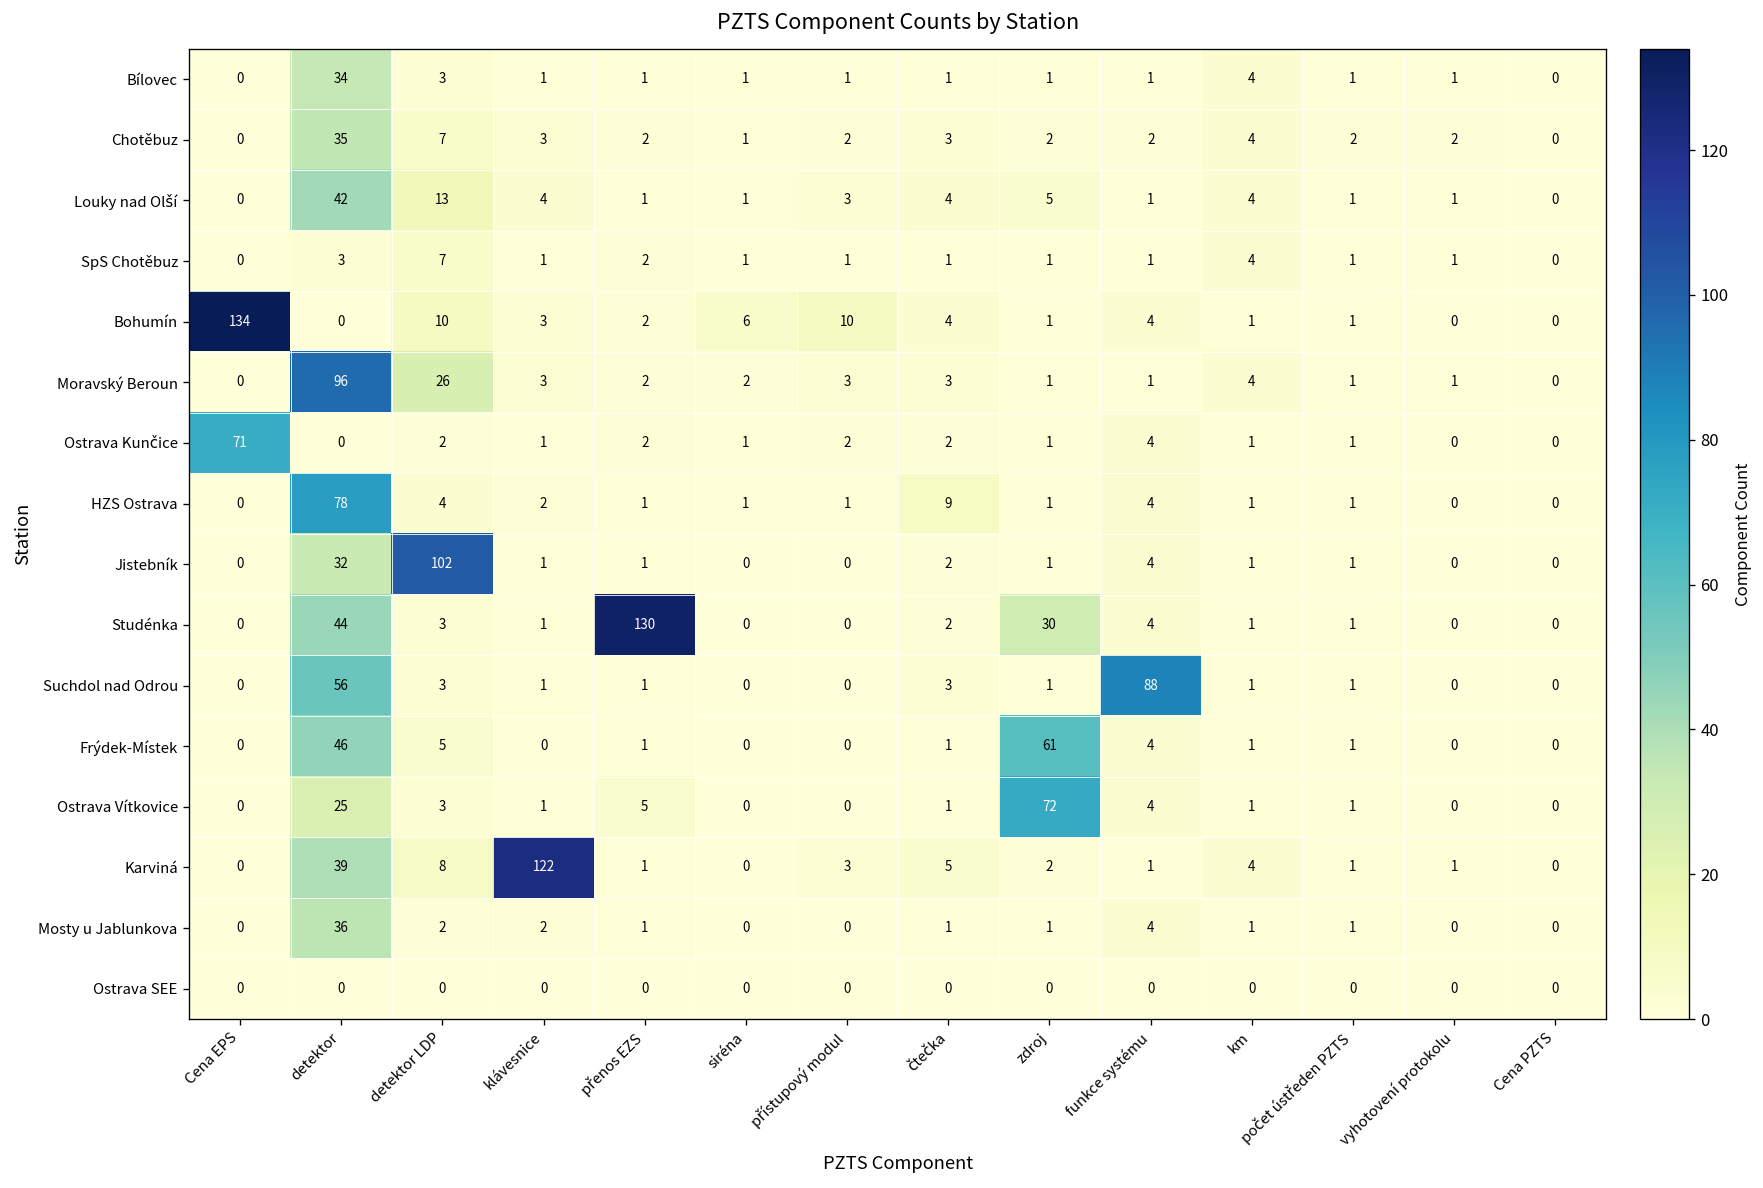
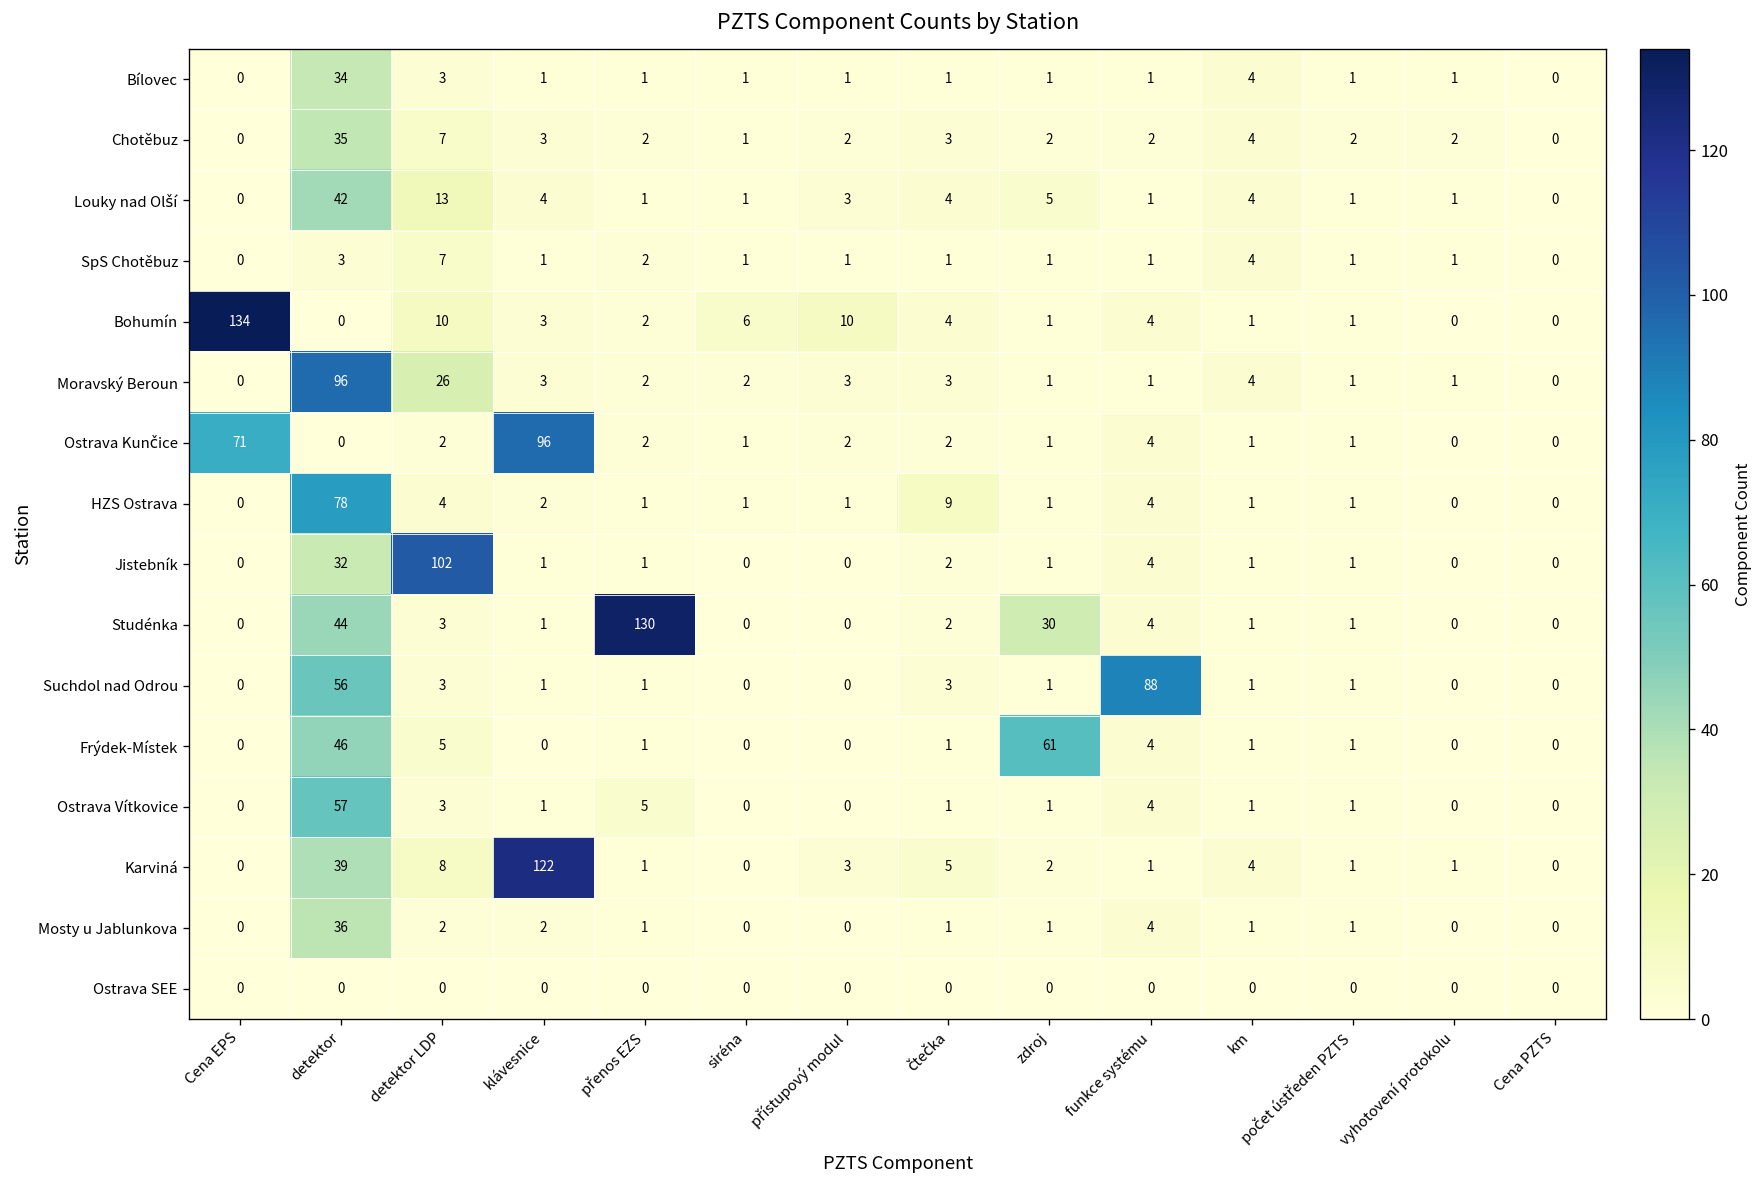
  {
    "Ostrava Kunčice": {
      "Cena EPS": 71,
      "detektor": 0,
      "detektor LDP": 2,
-     "klávesnice": 1,
+     "klávesnice": 96,
      "přenos EZS": 2,
      "siréna": 1,
      "přístupový modul": 2,
      "čtečka": 2,
      "zdroj": 1,
      "funkce systému": 4,
      "km": 1,
      "počet ústředen PZTS": 1,
      "vyhotovení protokolu": 0,
      "Cena PZTS": 0
    },
    "Ostrava Vítkovice": {
      "Cena EPS": 0,
-     "detektor": 25,
+     "detektor": 57,
      "detektor LDP": 3,
      "klávesnice": 1,
      "přenos EZS": 5,
      "siréna": 0,
      "přístupový modul": 0,
      "čtečka": 1,
-     "zdroj": 72,
+     "zdroj": 1,
      "funkce systému": 4,
      "km": 1,
      "počet ústředen PZTS": 1,
      "vyhotovení protokolu": 0,
      "Cena PZTS": 0
    }
  }
